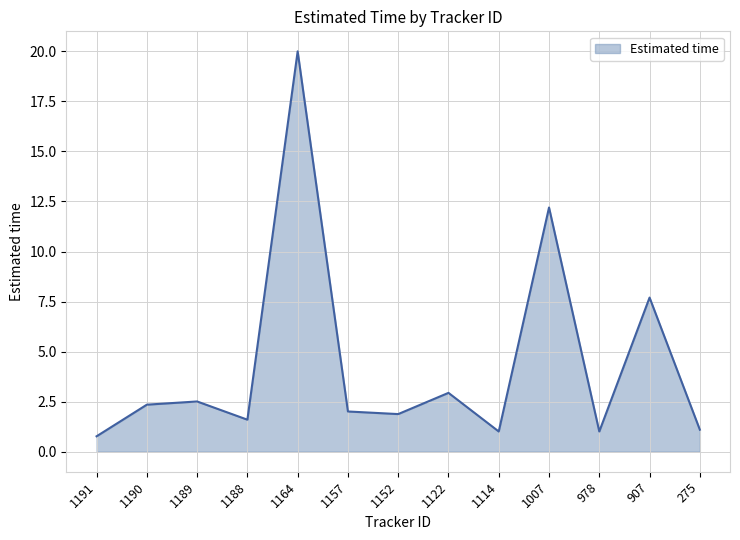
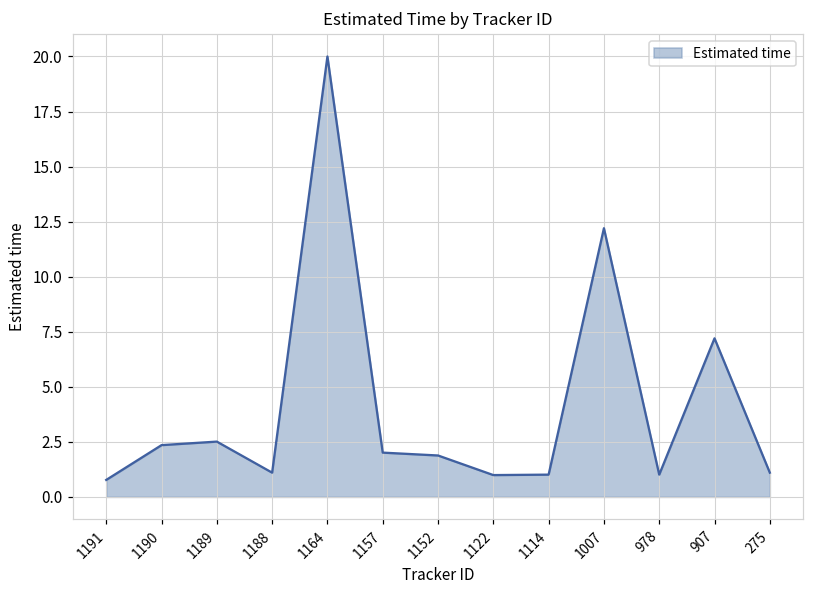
  {
    "1191": 0.8,
    "1190": 2.4,
    "1189": 2.5,
-   "1188": 1.6,
+   "1188": 1.1,
    "1164": 20.0,
    "1157": 2.0,
    "1152": 1.9,
-   "1122": 2.9,
+   "1122": 1.0,
    "1114": 1.0,
    "1007": 12.2,
    "978": 1.0,
-   "907": 7.7,
+   "907": 7.2,
    "275": 1.1
  }
